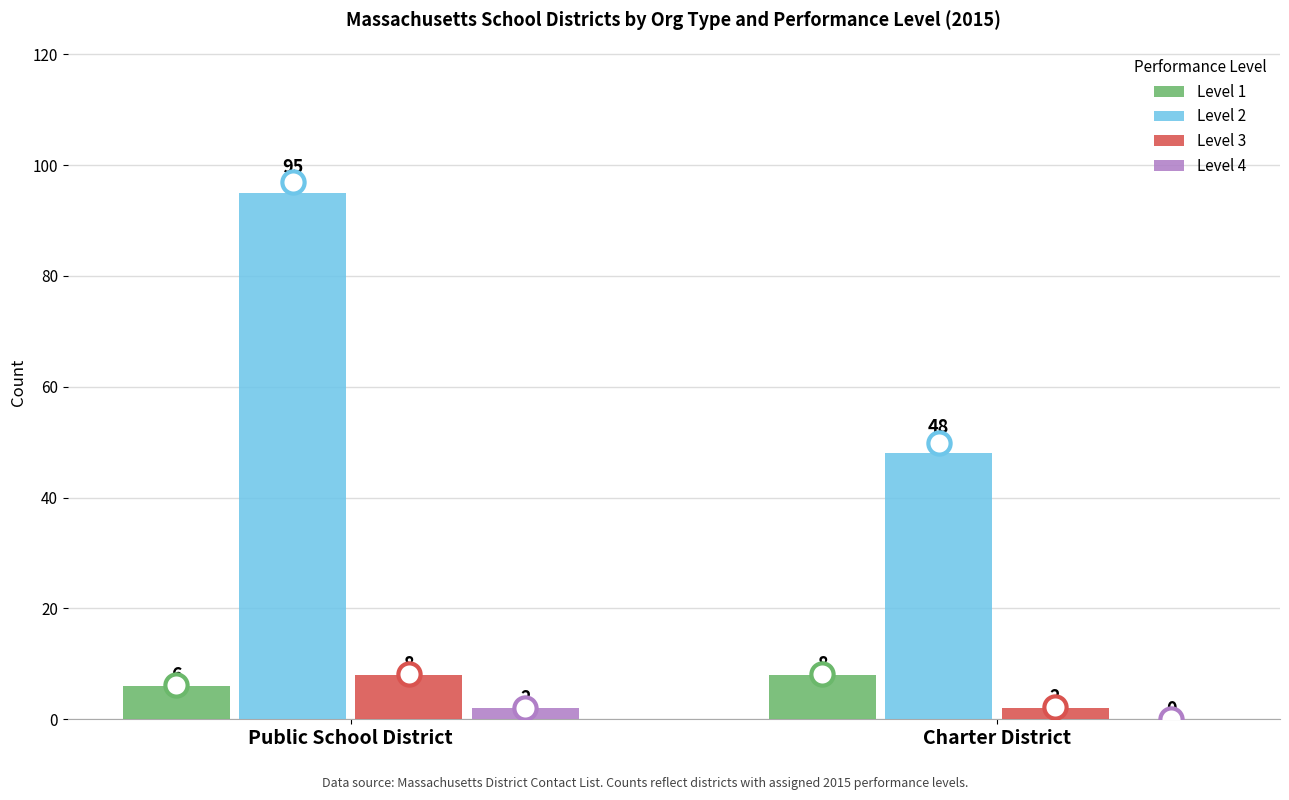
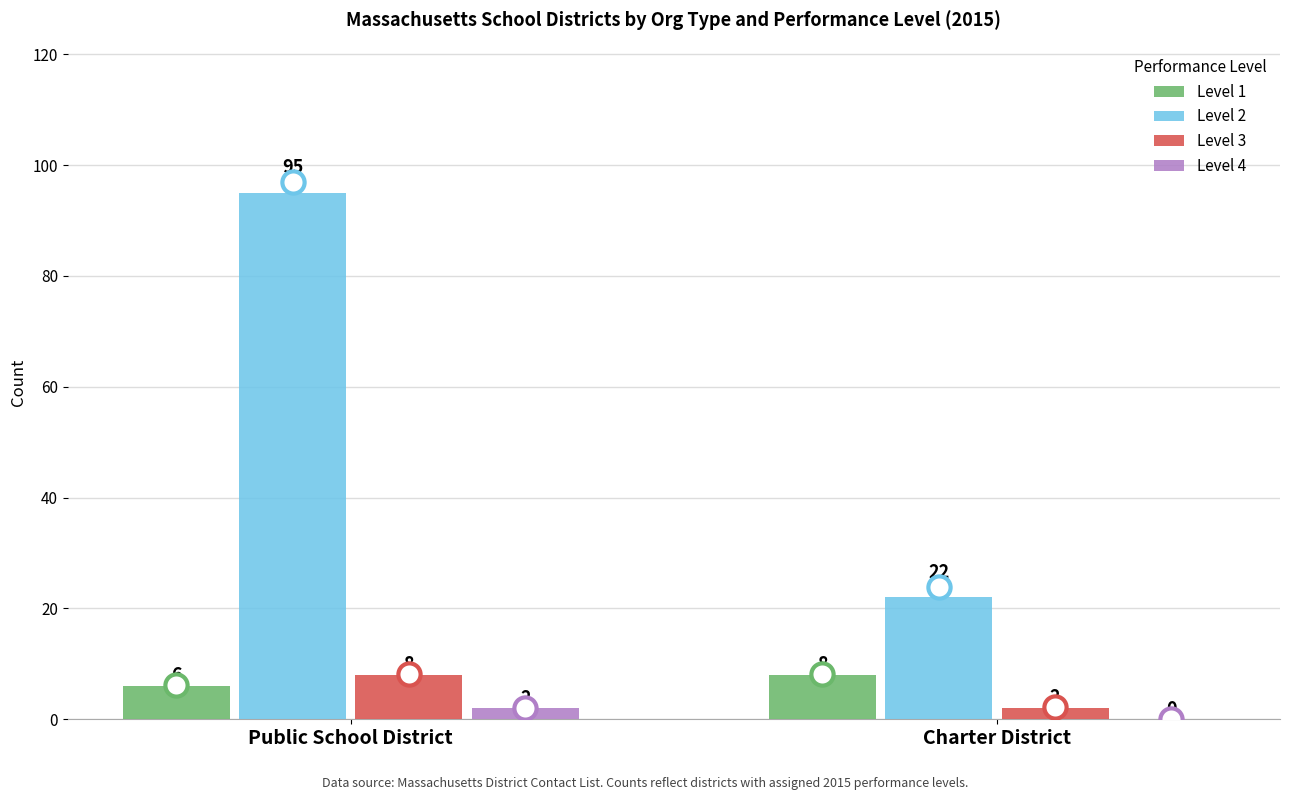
  {
    "Level 2": {
      "Public School District": 95,
-     "Charter District": 48
+     "Charter District": 22
    }
  }
